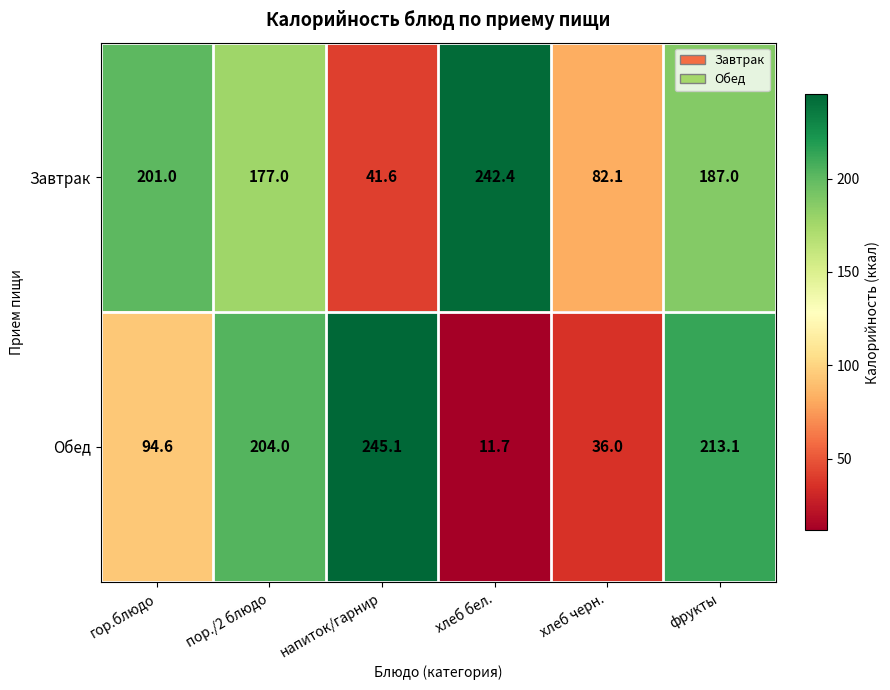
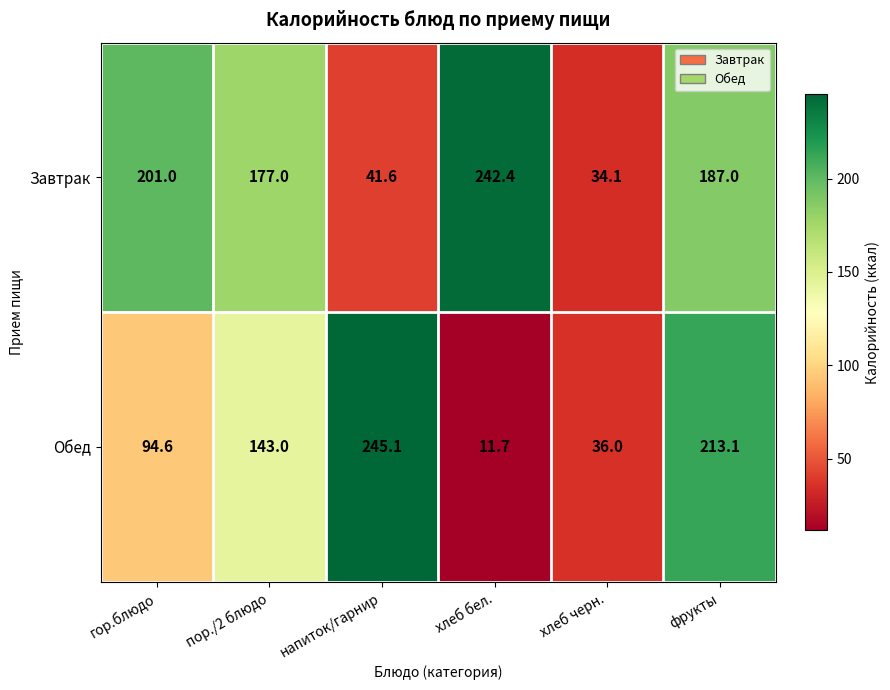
  {
    "Завтрак": {
      "гор.блюдо": 201.0,
      "пор./2 блюдо": 177.0,
      "напиток/гарнир": 41.6,
      "хлеб бел.": 242.4,
-     "хлеб черн.": 82.1,
+     "хлеб черн.": 34.1,
      "фрукты": 187.0
    },
    "Обед": {
      "гор.блюдо": 94.6,
-     "пор./2 блюдо": 204.0,
+     "пор./2 блюдо": 143.0,
      "напиток/гарнир": 245.1,
      "хлеб бел.": 11.7,
      "хлеб черн.": 36.0,
      "фрукты": 213.1
    }
  }
